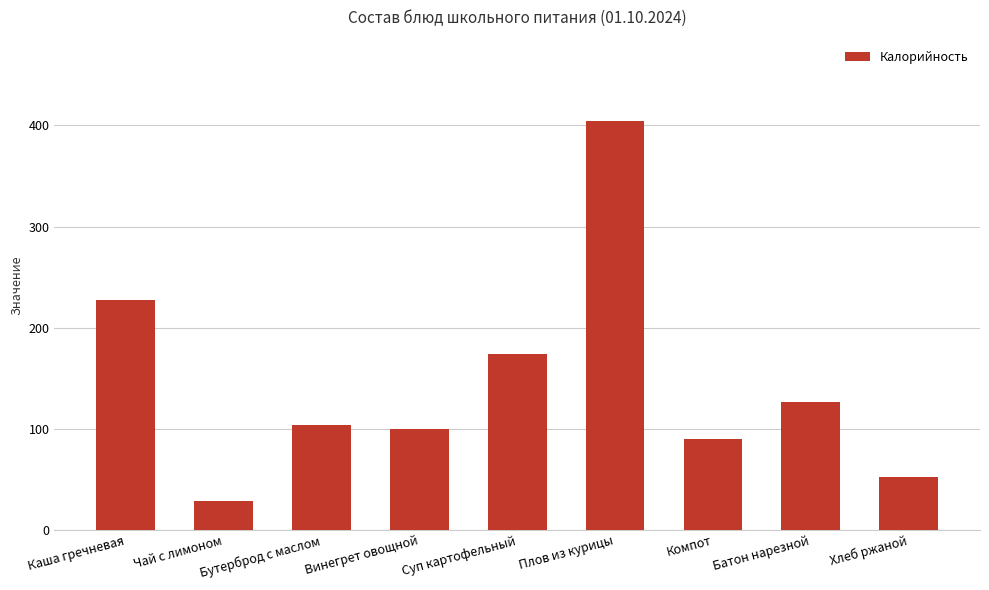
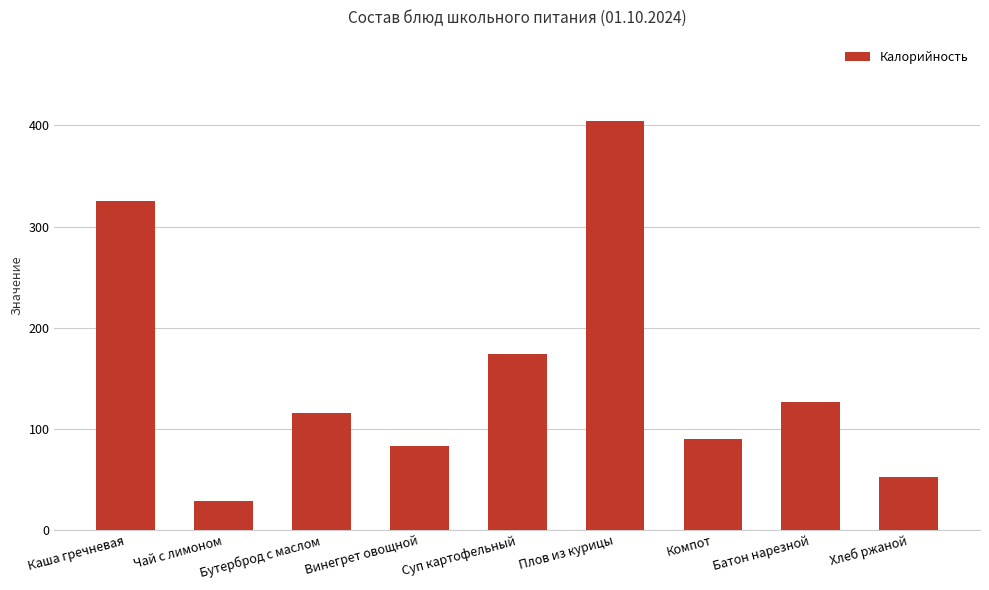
  {
-   "Каша гречневая": 227,
+   "Каша гречневая": 325,
    "Чай с лимоном": 29,
-   "Бутерброд с маслом": 104,
-   "Винегрет овощной": 100,
+   "Бутерброд с маслом": 116,
+   "Винегрет овощной": 83,
    "Суп картофельный": 174,
    "Плов из курицы": 404,
    "Компот": 90,
    "Батон нарезной": 126,
    "Хлеб ржаной": 52
  }
